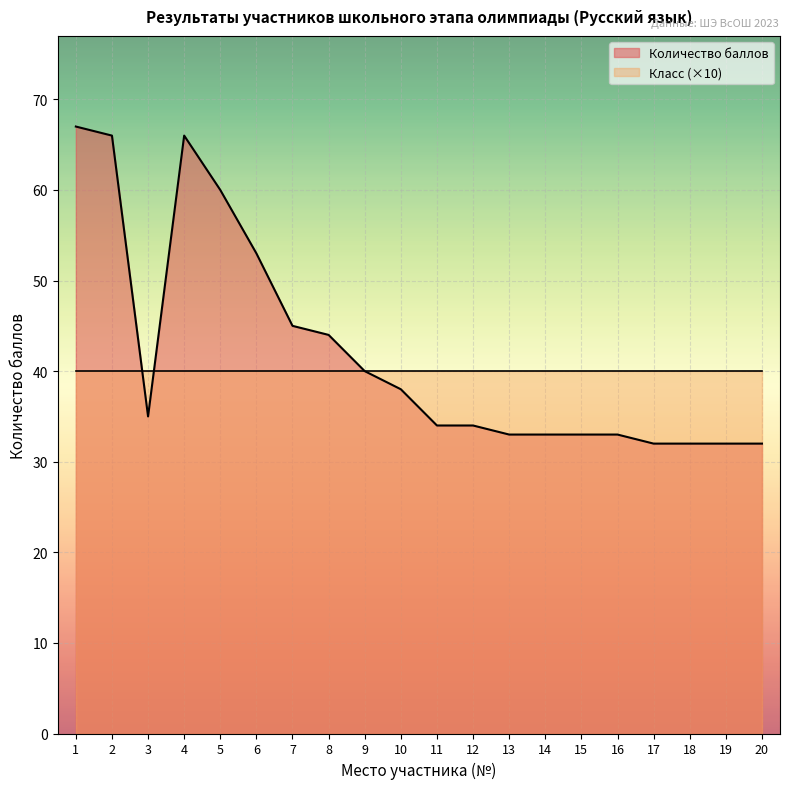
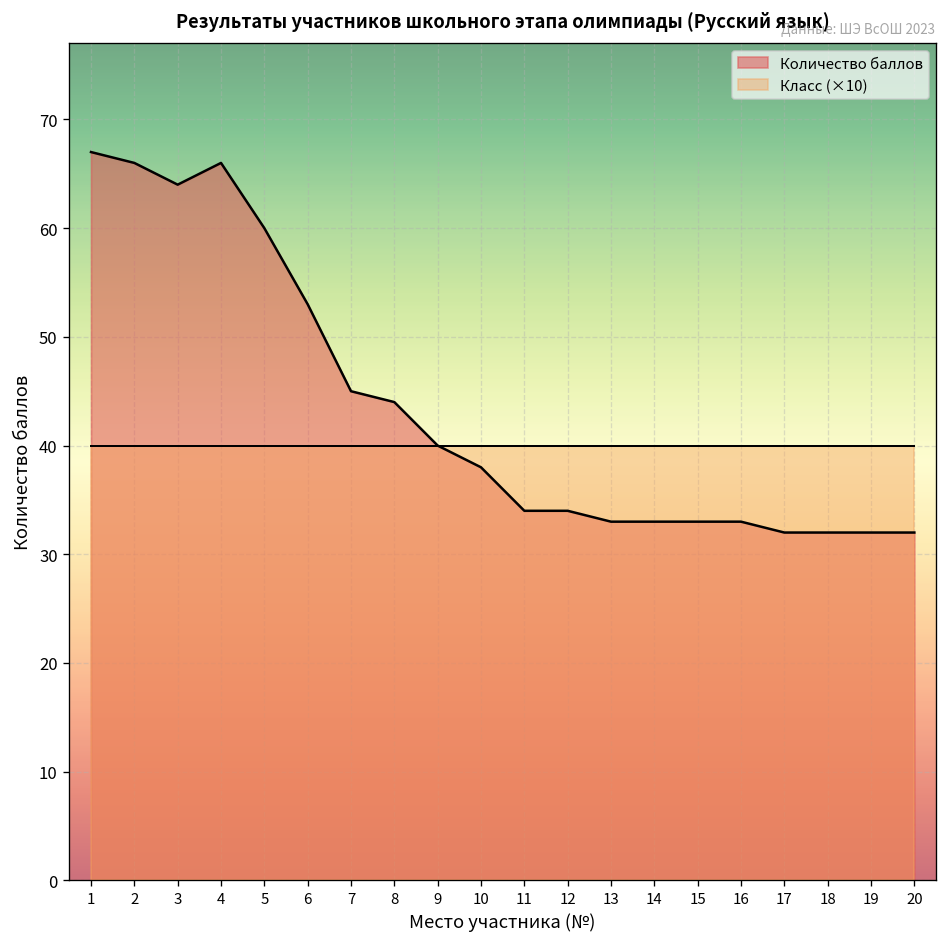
  {
    "Количество баллов": {
      "1": 67,
      "2": 66,
-     "3": 35,
+     "3": 64,
      "4": 66,
      "5": 60,
      "6": 53,
      "7": 45,
      "8": 44,
      "10": 38,
      "11": 34,
      "12": 34,
      "13": 33,
      "14": 33,
      "15": 33,
      "16": 33,
      "17": 32,
      "18": 32,
      "19": 32,
      "20": 32
    },
    "Класс (×10)": {
      "1": 40,
      "2": 40,
      "3": 40,
      "4": 40,
      "5": 40,
      "6": 40,
      "7": 40,
      "8": 40,
      "10": 40,
      "11": 40,
      "12": 40,
      "13": 40,
      "14": 40,
      "15": 40,
      "16": 40,
      "17": 40,
      "18": 40,
      "19": 40,
      "20": 40
    }
  }
